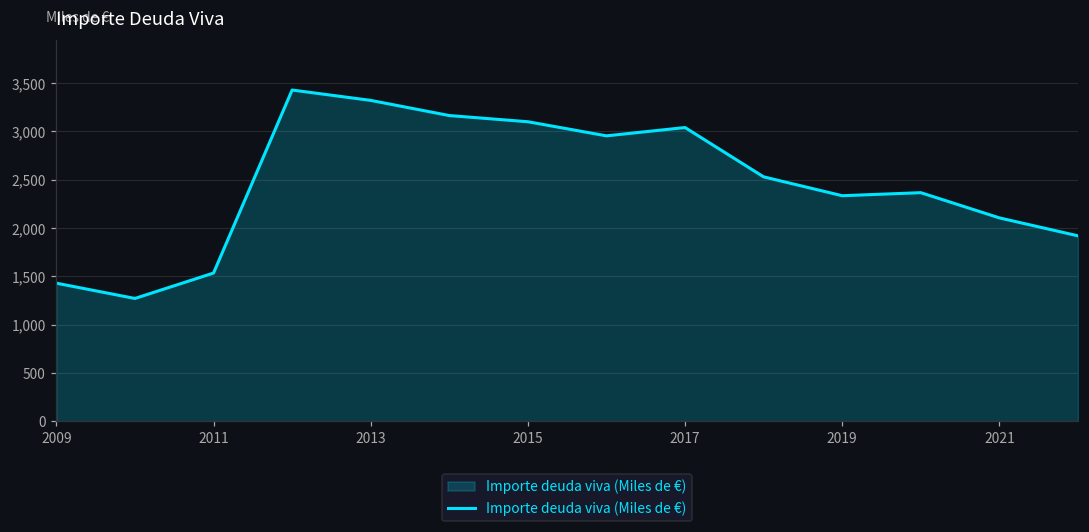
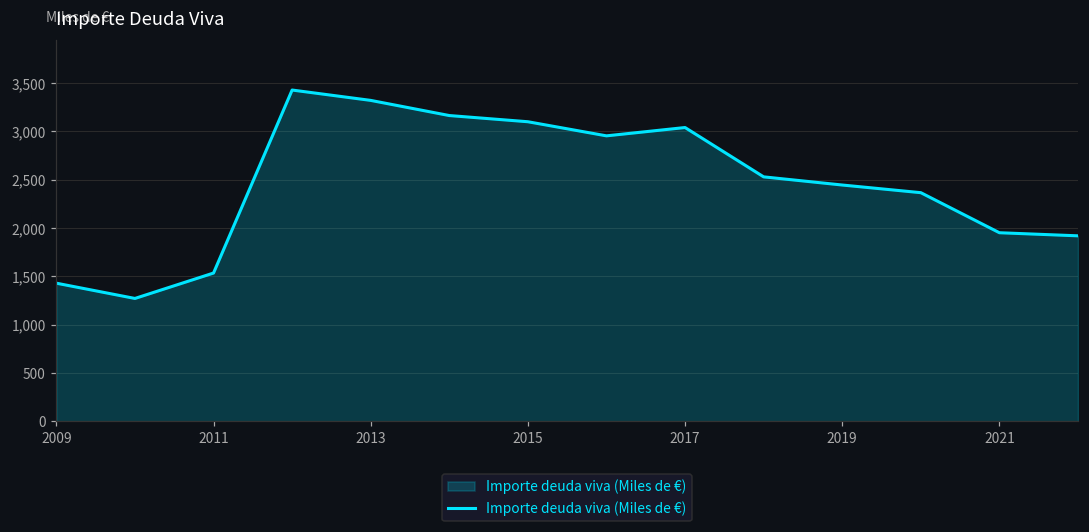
  {
    "2009": "1,400",
    "2011": "1,500",
    "2013": "3,300",
    "2015": "3,100",
    "2017": "3,000",
-   "2019": "2,300",
-   "2021": "2,100"
+   "2019": "2,400",
+   "2021": "2,000"
  }
